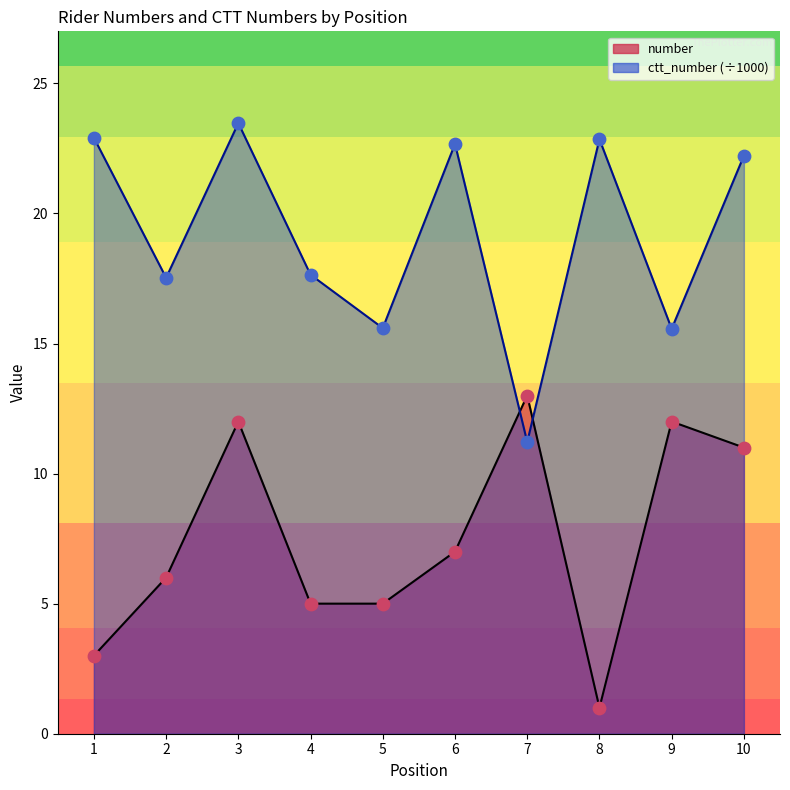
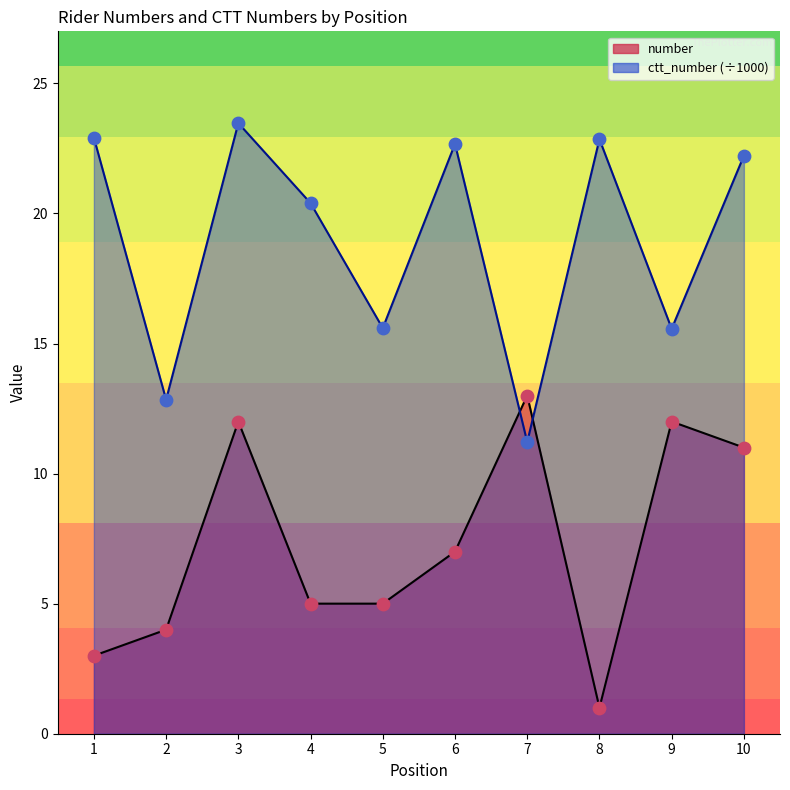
  {
    "number": {
      "1": 3,
-     "2": 6,
+     "2": 4,
      "3": 12,
      "4": 5,
      "5": 5,
      "6": 7,
      "7": 13,
      "8": 1,
      "9": 12,
      "10": 11
    },
    "ctt_number (÷1000)": {
      "1": 22.9,
-     "2": 17.5,
+     "2": 12.8,
      "3": 23.5,
-     "4": 17.6,
+     "4": 20.4,
      "5": 15.6,
      "6": 22.7,
      "7": 11.2,
      "8": 22.9,
      "9": 15.6,
      "10": 22.2
    }
  }
